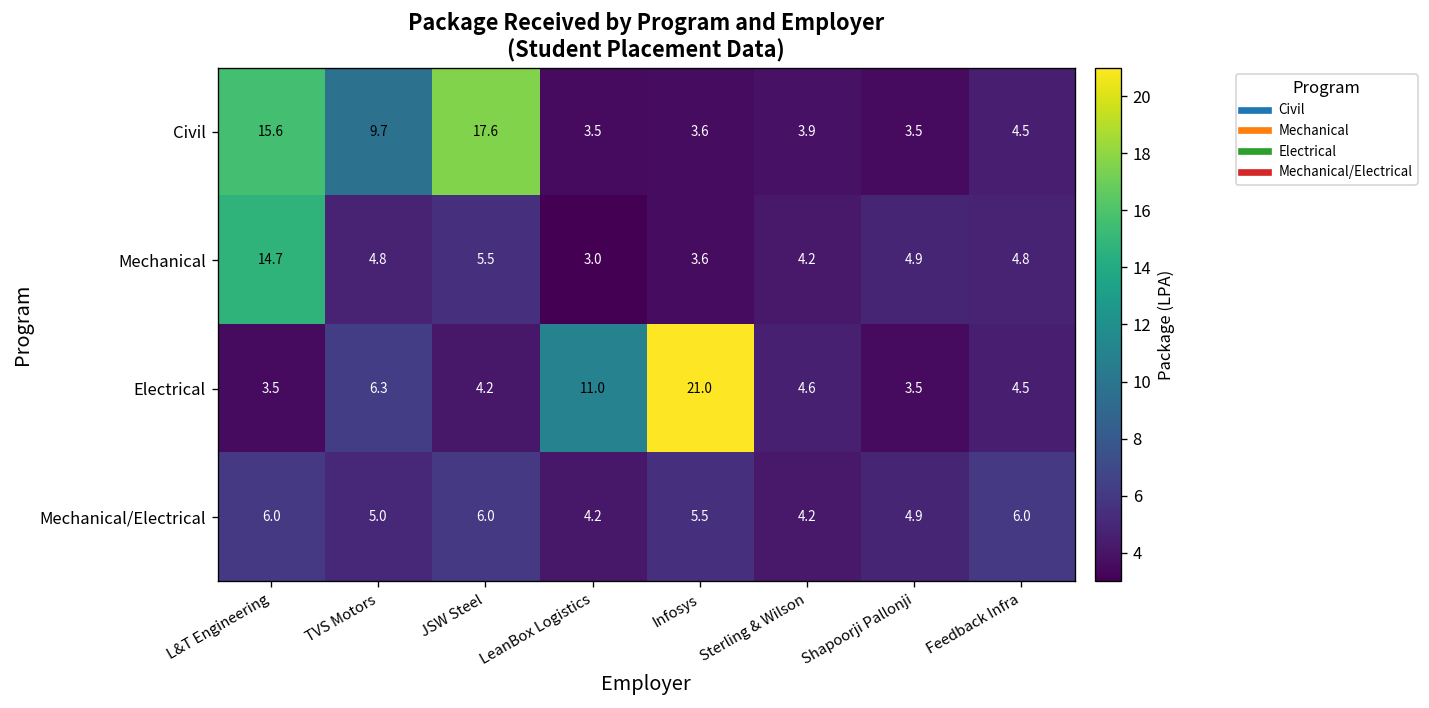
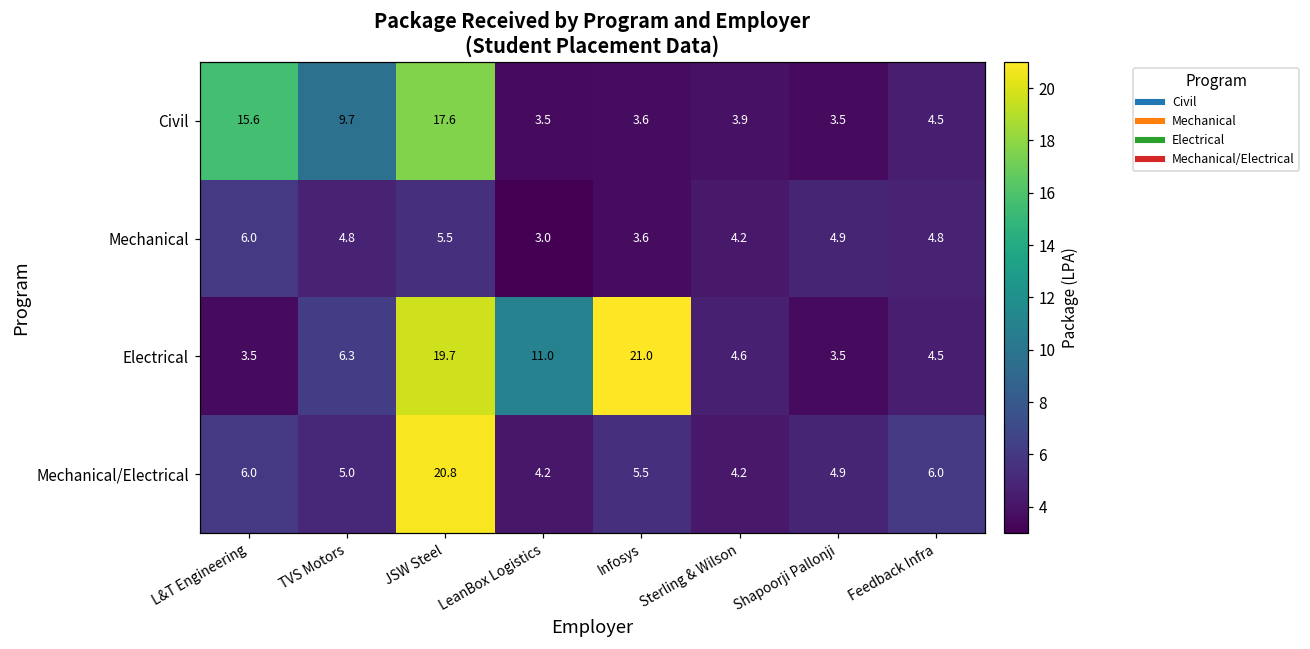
  {
    "Civil": {
      "L&T Engineering": 15.6,
      "TVS Motors": 9.7,
      "JSW Steel": 17.6,
      "LeanBox Logistics": 3.5,
      "Infosys": 3.6,
      "Sterling & Wilson": 3.9,
      "Shapoorji Pallonji": 3.5,
      "Feedback Infra": 4.5
    },
    "Mechanical": {
-     "L&T Engineering": 14.7,
+     "L&T Engineering": 6.0,
      "TVS Motors": 4.8,
      "JSW Steel": 5.5,
      "LeanBox Logistics": 3.0,
      "Infosys": 3.6,
      "Sterling & Wilson": 4.2,
      "Shapoorji Pallonji": 4.9,
      "Feedback Infra": 4.8
    },
    "Electrical": {
      "L&T Engineering": 3.5,
      "TVS Motors": 6.3,
-     "JSW Steel": 4.2,
+     "JSW Steel": 19.7,
      "LeanBox Logistics": 11.0,
      "Infosys": 21.0,
      "Sterling & Wilson": 4.6,
      "Shapoorji Pallonji": 3.5,
      "Feedback Infra": 4.5
    },
    "Mechanical/Electrical": {
      "L&T Engineering": 6.0,
      "TVS Motors": 5.0,
-     "JSW Steel": 6.0,
+     "JSW Steel": 20.8,
      "LeanBox Logistics": 4.2,
      "Infosys": 5.5,
      "Sterling & Wilson": 4.2,
      "Shapoorji Pallonji": 4.9,
      "Feedback Infra": 6.0
    }
  }
